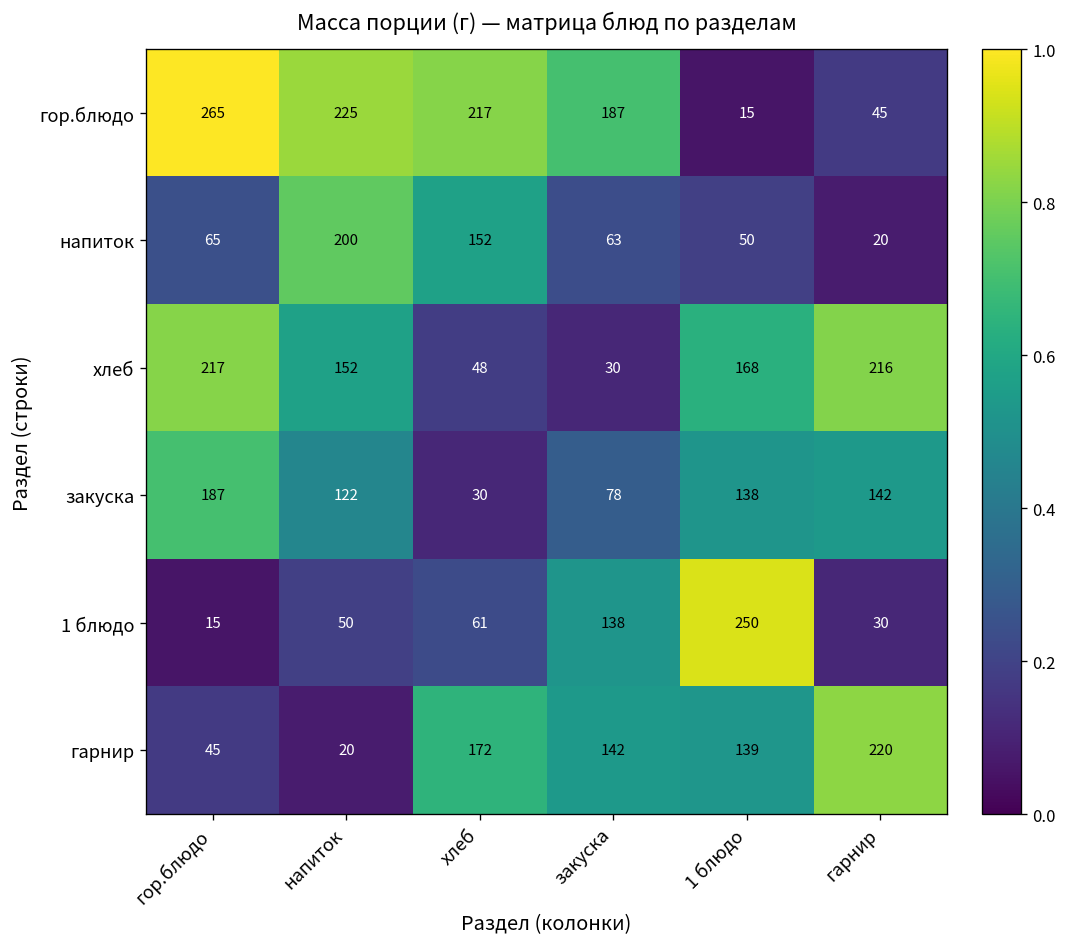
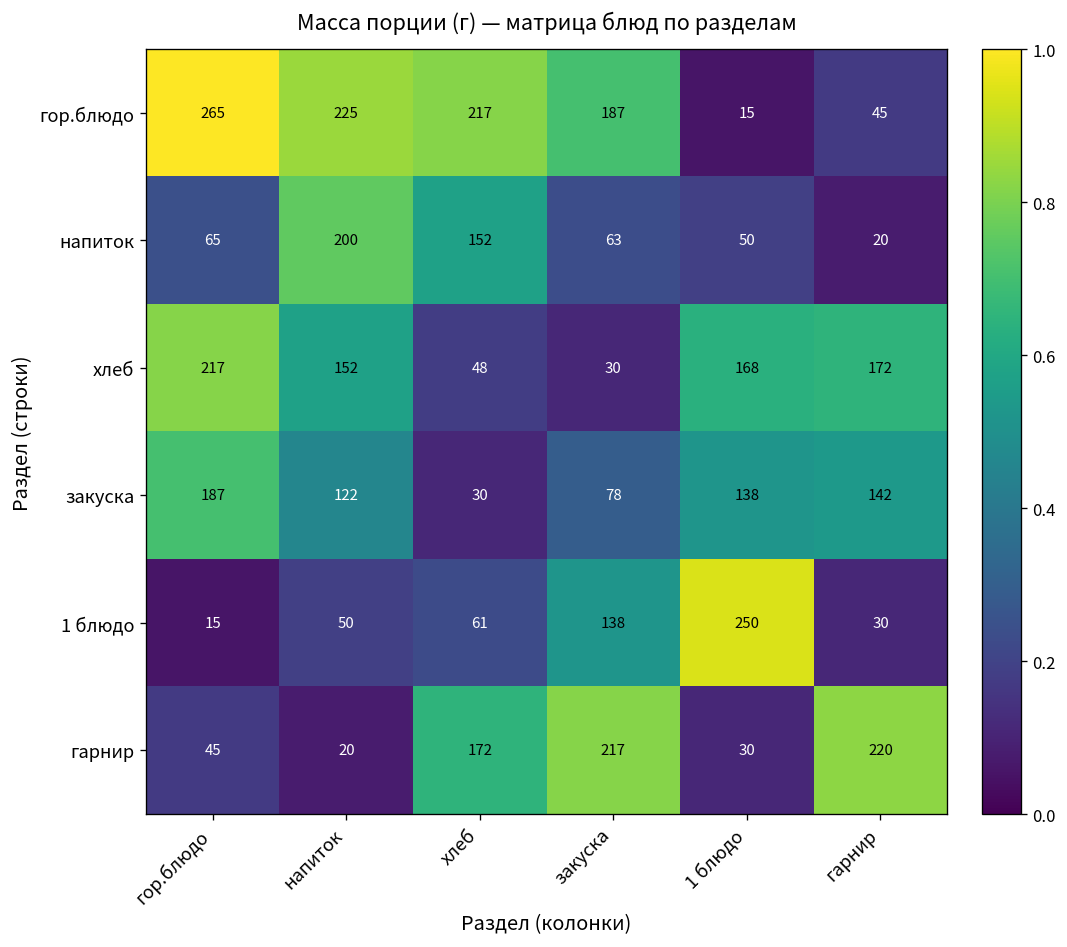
  {
    "гор.блюдо": {
      "гор.блюдо": 265,
      "напиток": 225,
      "хлеб": 217,
      "закуска": 187,
      "1 блюдо": 15,
      "гарнир": 45
    },
    "напиток": {
      "гор.блюдо": 65,
      "напиток": 200,
      "хлеб": 152,
      "закуска": 63,
      "1 блюдо": 50,
      "гарнир": 20
    },
    "хлеб": {
      "гор.блюдо": 217,
      "напиток": 152,
      "хлеб": 48,
      "закуска": 30,
      "1 блюдо": 168,
-     "гарнир": 216
+     "гарнир": 172
    },
    "закуска": {
      "гор.блюдо": 187,
      "напиток": 122,
      "хлеб": 30,
      "закуска": 78,
      "1 блюдо": 138,
      "гарнир": 142
    },
    "1 блюдо": {
      "гор.блюдо": 15,
      "напиток": 50,
      "хлеб": 61,
      "закуска": 138,
      "1 блюдо": 250,
      "гарнир": 30
    },
    "гарнир": {
      "гор.блюдо": 45,
      "напиток": 20,
      "хлеб": 172,
-     "закуска": 142,
-     "1 блюдо": 139,
+     "закуска": 217,
+     "1 блюдо": 30,
      "гарнир": 220
    }
  }
